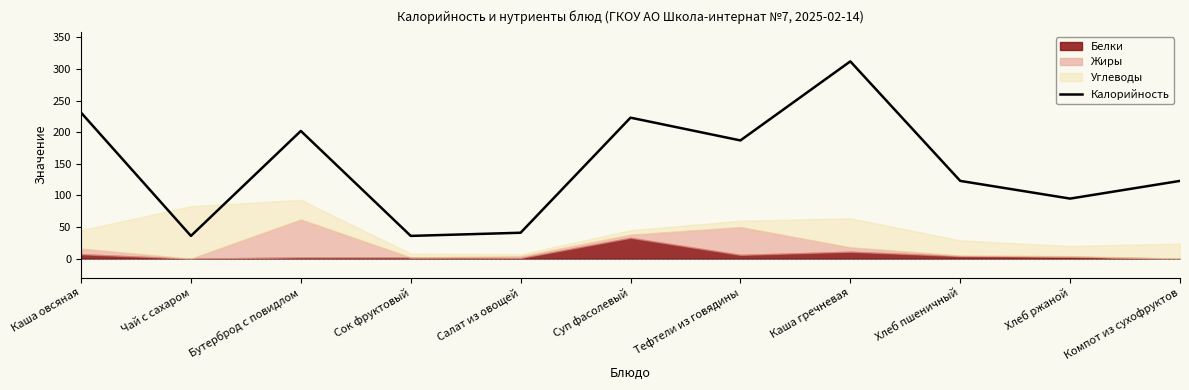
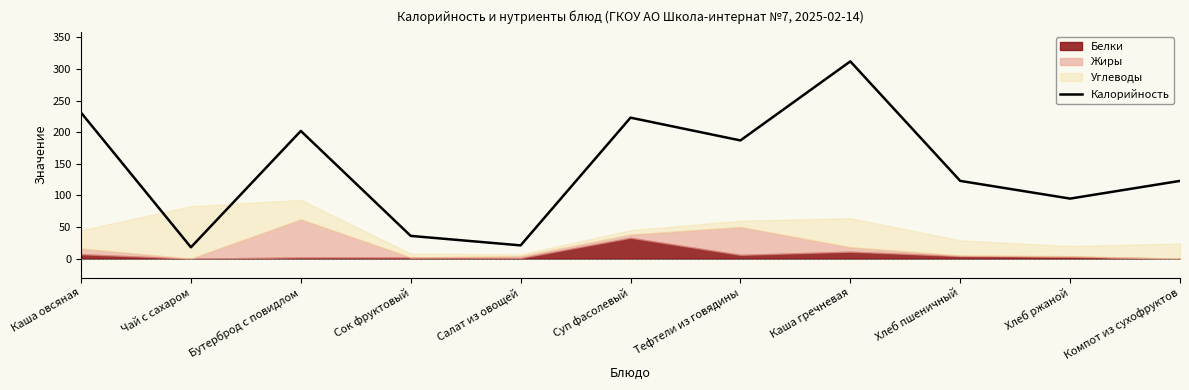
  {
    "Калорийность": {
      "Каша овсяная": 230,
-     "Чай с сахаром": 40,
+     "Чай с сахаром": 20,
      "Бутерброд с повидлом": 200,
      "Сок фруктовый": 40,
-     "Салат из овощей": 40,
+     "Салат из овощей": 20,
      "Суп фасолевый": 220,
      "Тефтели из говядины": 190,
      "Каша гречневая": 310,
      "Хлеб пшеничный": 120,
      "Хлеб ржаной": 100,
      "Компот из сухофруктов": 120
    },
    "Белки": {
      "Каша овсяная": 10,
      "Суп фасолевый": 30,
      "Тефтели из говядины": 10,
      "Каша гречневая": 10
    },
    "Жиры": {
      "Каша овсяная": 10,
      "Бутерброд с повидлом": 60,
      "Суп фасолевый": 10,
      "Тефтели из говядины": 40,
      "Каша гречневая": 10
    },
    "Углеводы": {
      "Каша овсяная": 30,
      "Чай с сахаром": 80,
      "Бутерброд с повидлом": 30,
      "Сок фруктовый": 10,
      "Суп фасолевый": 10,
      "Тефтели из говядины": 10,
      "Каша гречневая": 50,
      "Хлеб пшеничный": 20,
      "Хлеб ржаной": 20,
      "Компот из сухофруктов": 20
    }
  }
